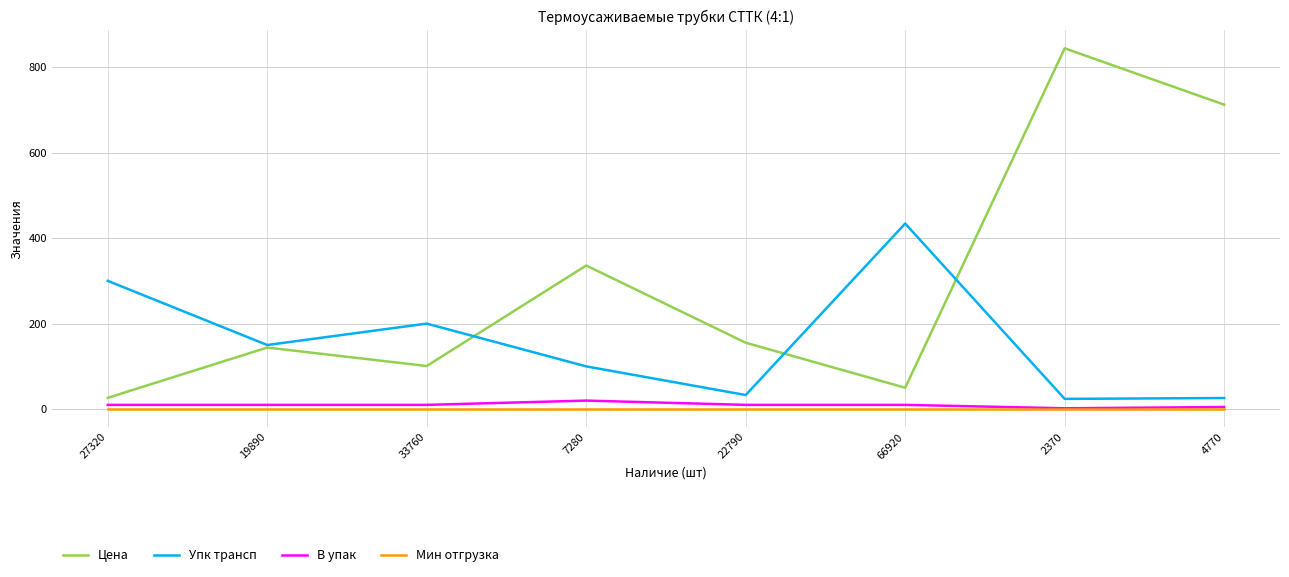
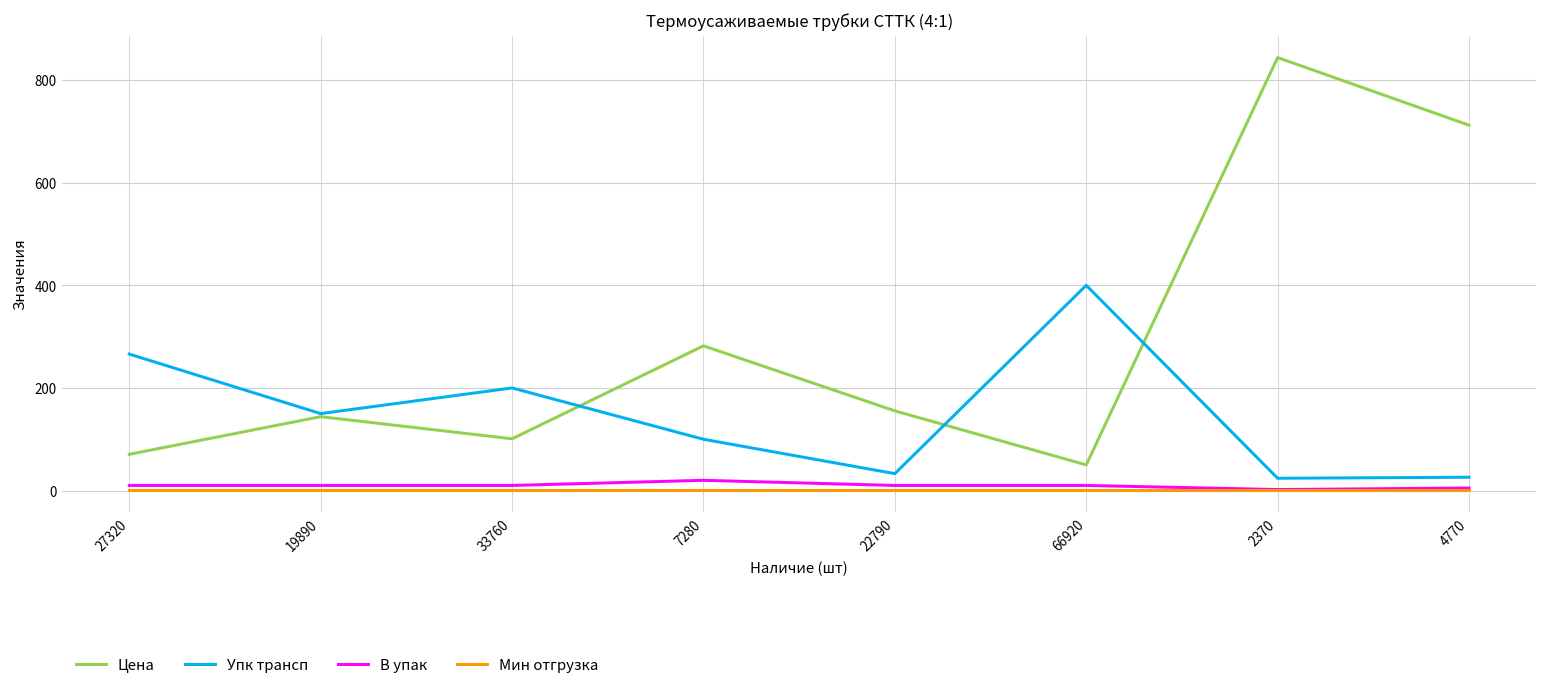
  {
    "Цена": {
-     "27320": 30,
+     "27320": 70,
      "33760": 100,
-     "7280": 340,
+     "7280": 280,
      "22790": 160,
      "66920": 50,
      "2370": 840,
      "4770": 710
    },
    "Упк трансп": {
-     "27320": 300,
+     "27320": 270,
      "33760": 200,
      "7280": 100,
      "22790": 30,
-     "66920": 430,
+     "66920": 400,
      "2370": 20,
      "4770": 30
    },
    "В упак": {
      "27320": 10,
      "19890": 10,
      "33760": 10,
      "7280": 20,
      "22790": 10,
      "66920": 10
    },
    "Мин отгрузка": {
      "27320": 0,
      "19890": 0,
      "33760": 0,
      "7280": 0,
      "22790": 0,
      "66920": 0
    }
  }
